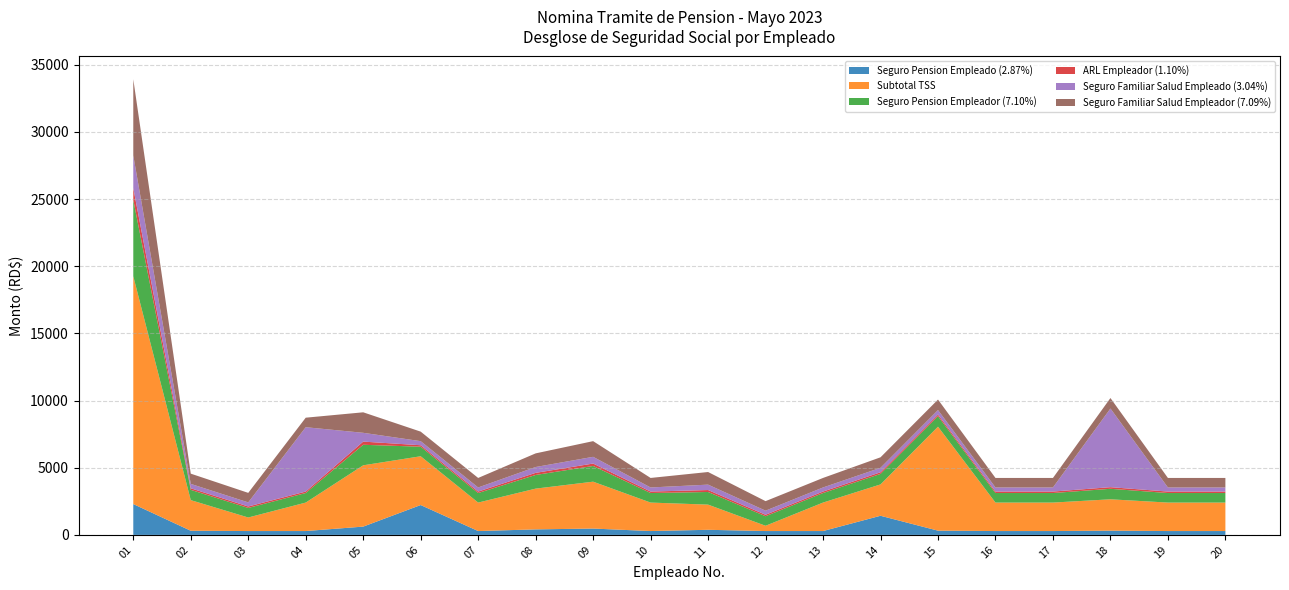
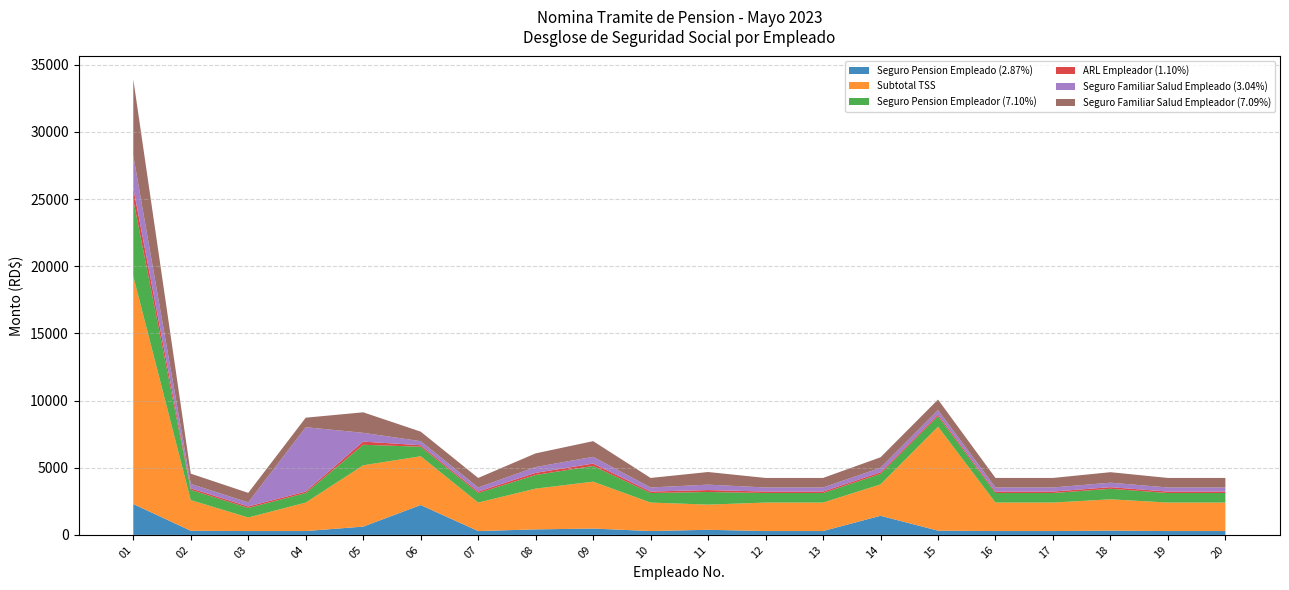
  {
    "Seguro Pension Empleado (2.87%)": {
      "01": 2300,
      "02": 300,
      "03": 300,
      "04": 300,
      "05": 600,
      "06": 2200,
      "07": 300,
      "08": 400,
      "09": 500,
      "10": 300,
      "11": 400,
      "12": 300,
      "13": 300,
      "14": 1400,
      "15": 300,
      "16": 300,
      "17": 300,
      "18": 300,
      "19": 300,
      "20": 300
    },
    "Subtotal TSS": {
      "01": 17000,
      "02": 2300,
      "03": 1000,
      "04": 2100,
      "05": 4600,
      "06": 3600,
      "07": 2100,
      "08": 3000,
      "09": 3500,
      "10": 2100,
      "11": 1900,
-     "12": 400,
+     "12": 2100,
      "13": 2100,
      "14": 2300,
      "15": 7700,
      "16": 2100,
      "17": 2100,
      "18": 2300,
      "19": 2100,
      "20": 2100
    },
    "Seguro Pension Empleador (7.10%)": {
      "01": 5700,
      "05": 1500
    },
    "ARL Empleador (1.10%)": {
      "01": 900,
      "05": 200
    },
    "Seguro Familiar Salud Empleado (3.04%)": {
      "01": 2400,
      "02": 300,
      "03": 300,
      "04": 4800,
      "05": 700,
      "06": 300,
      "07": 300,
      "08": 400,
      "09": 500,
      "10": 300,
      "11": 400,
      "12": 300,
      "13": 300,
      "14": 300,
      "15": 300,
      "16": 300,
      "17": 300,
-     "18": 5900,
+     "18": 300,
      "19": 300,
      "20": 300
    },
    "Seguro Familiar Salud Empleador (7.09%)": {
      "01": 5700,
      "02": 800,
      "03": 700,
      "04": 700,
      "05": 1500,
      "06": 700,
      "07": 700,
      "08": 1000,
      "09": 1200,
      "10": 700,
      "11": 900,
      "12": 700,
      "13": 700,
      "14": 800,
      "15": 800,
      "16": 700,
      "17": 700,
      "18": 800,
      "19": 700,
      "20": 700
    }
  }
